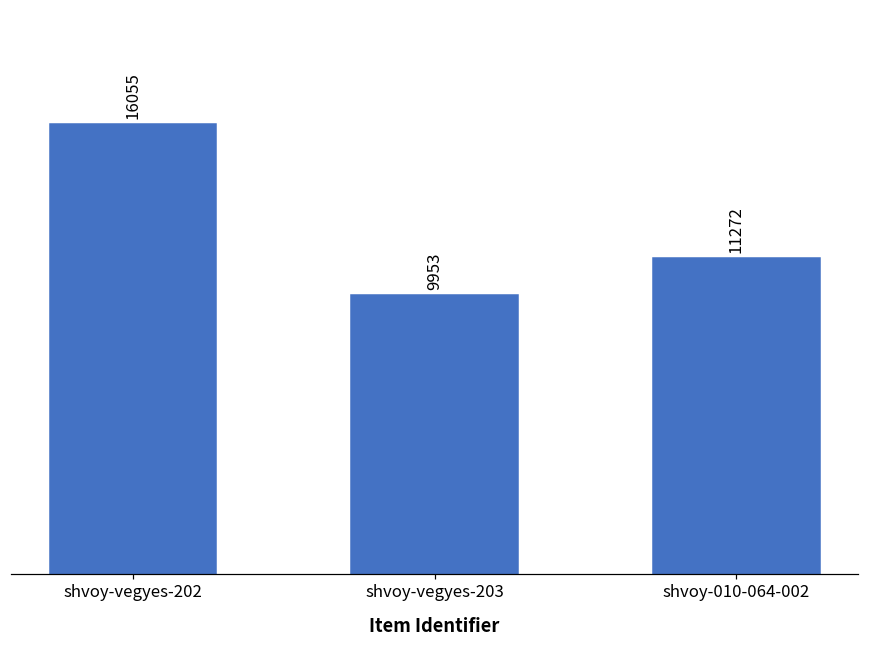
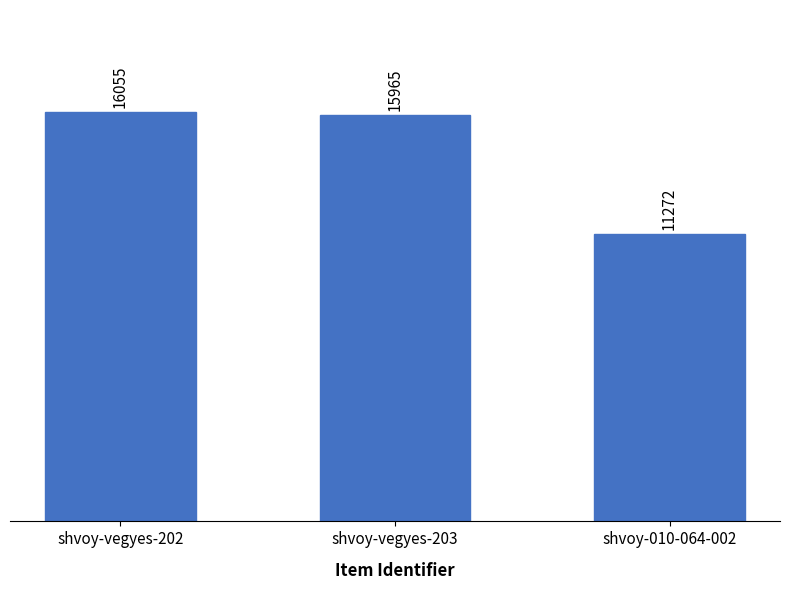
  {
    "shvoy-vegyes-202": 16055,
-   "shvoy-vegyes-203": 9953,
+   "shvoy-vegyes-203": 15965,
    "shvoy-010-064-002": 11272
  }
